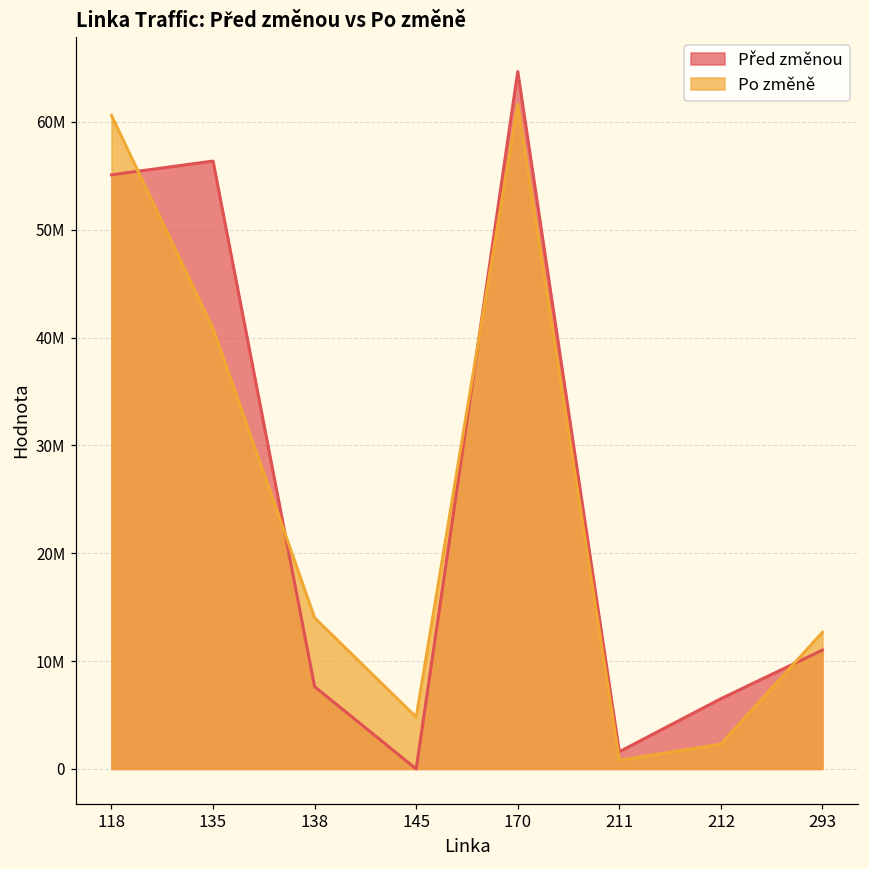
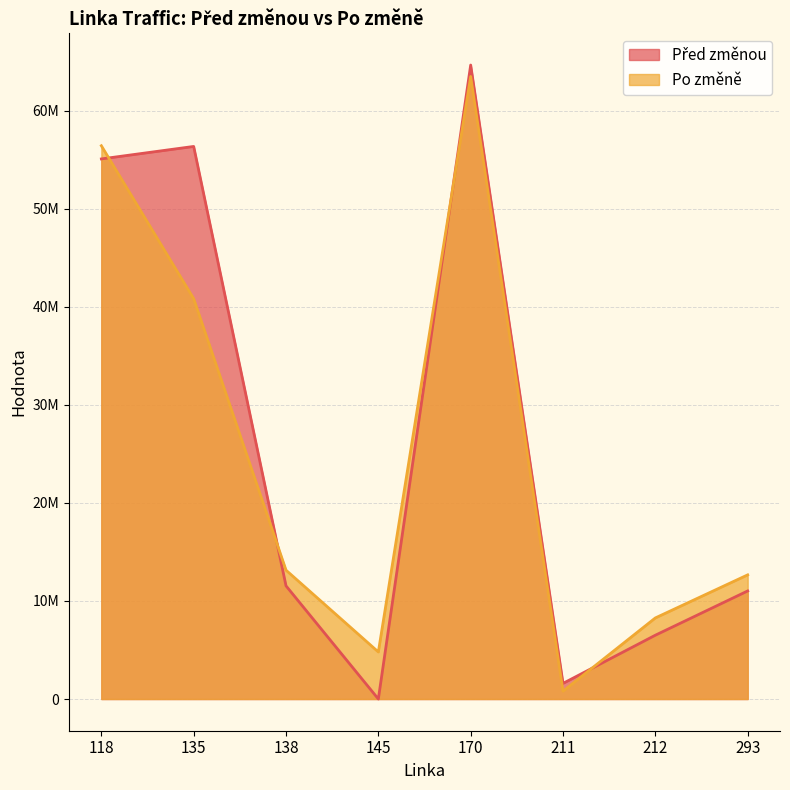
  {
    "Před změnou": {
      "118": 55000000,
      "135": 56000000,
-     "138": 8000000,
+     "138": 12000000,
      "145": 0,
      "170": 65000000,
      "211": 2000000,
      "212": 7000000,
      "293": 11000000
    },
    "Po změně": {
-     "118": 61000000,
+     "118": 56000000,
      "135": 41000000,
-     "138": 14000000,
+     "138": 13000000,
      "145": 5000000,
-     "170": 62000000,
+     "170": 63000000,
      "211": 1000000,
-     "212": 2000000,
+     "212": 8000000,
      "293": 13000000
    }
  }
